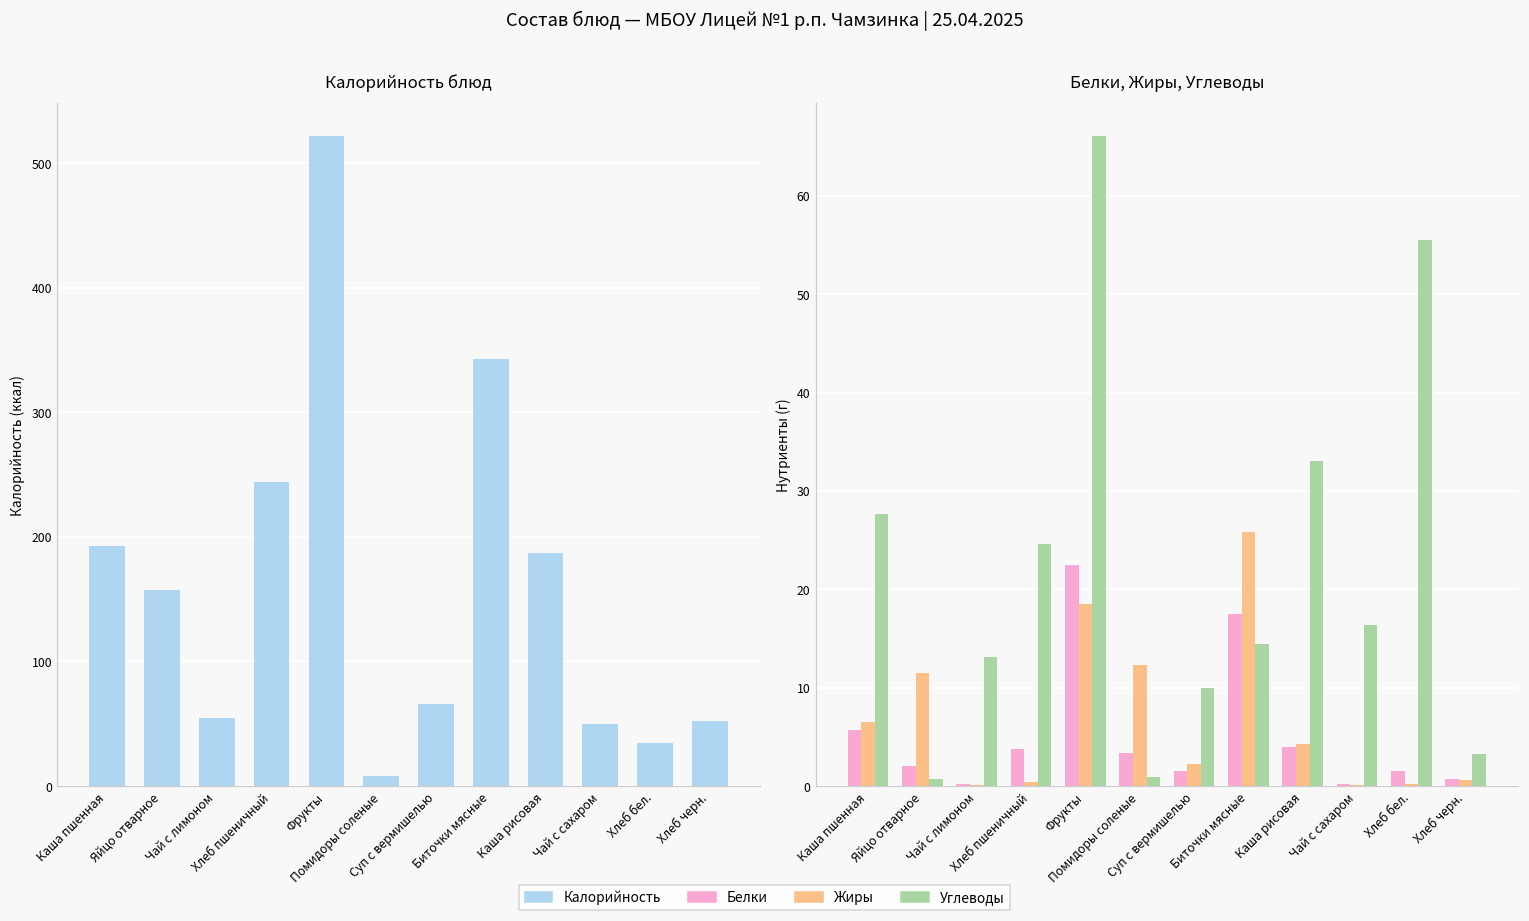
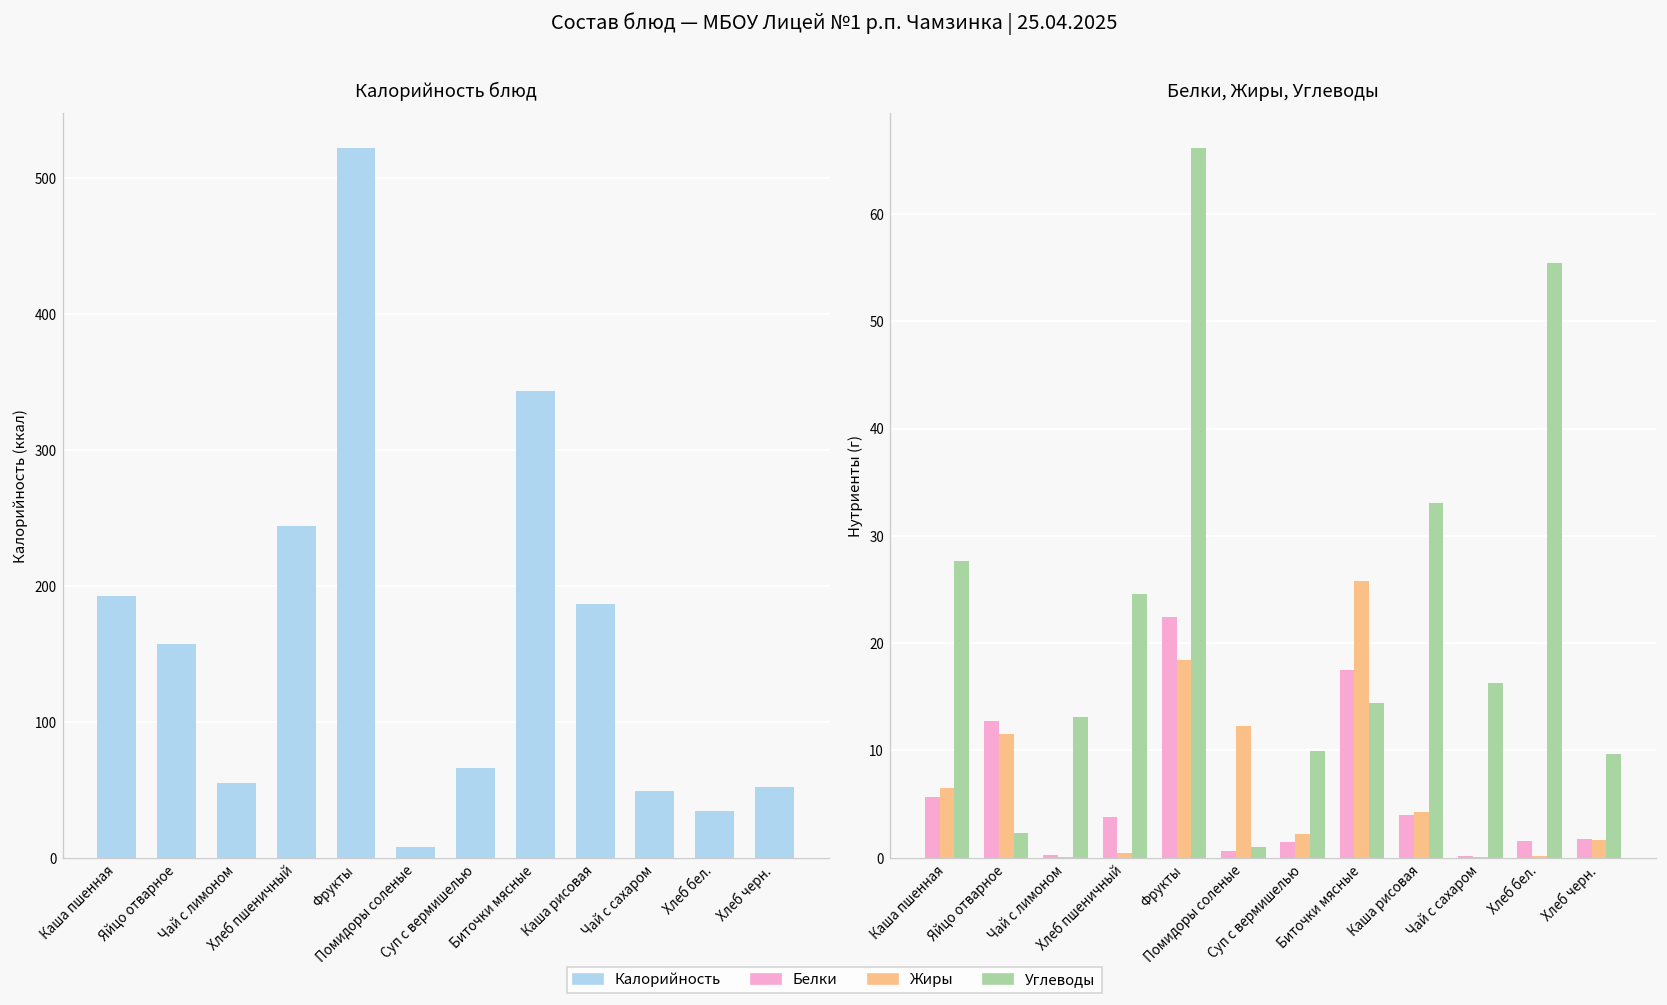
  {
    "Калорийность блюд": {
      "Каша пшенная": 193,
      "Яйцо отварное": 157,
      "Чай с лимоном": 55,
      "Хлеб пшеничный": 244,
      "Фрукты": 522,
      "Помидоры соленые": 8,
      "Суп с вермишелью": 66,
      "Биточки мясные": 343,
      "Каша рисовая": 187,
      "Чай с сахаром": 49,
      "Хлеб бел.": 35,
      "Хлеб черн.": 52
    },
    "Белки, Жиры, Углеводы": {
      "Белки": {
        "Каша пшенная": 6,
-       "Яйцо отварное": 2,
+       "Яйцо отварное": 13,
        "Хлеб пшеничный": 4,
        "Фрукты": 22,
-       "Помидоры соленые": 3,
+       "Помидоры соленые": 1,
        "Суп с вермишелью": 1,
        "Биточки мясные": 18,
        "Каша рисовая": 4,
        "Хлеб бел.": 2,
-       "Хлеб черн.": 1
+       "Хлеб черн.": 2
      },
      "Жиры": {
        "Каша пшенная": 7,
        "Яйцо отварное": 12,
        "Хлеб пшеничный": 0,
        "Фрукты": 18,
        "Помидоры соленые": 12,
        "Суп с вермишелью": 2,
        "Биточки мясные": 26,
        "Каша рисовая": 4,
-       "Хлеб черн.": 1
+       "Хлеб черн.": 2
      },
      "Углеводы": {
        "Каша пшенная": 28,
-       "Яйцо отварное": 1,
+       "Яйцо отварное": 2,
        "Чай с лимоном": 13,
        "Хлеб пшеничный": 25,
        "Фрукты": 66,
        "Помидоры соленые": 1,
        "Суп с вермишелью": 10,
        "Биточки мясные": 14,
        "Каша рисовая": 33,
        "Чай с сахаром": 16,
        "Хлеб бел.": 55,
-       "Хлеб черн.": 3
+       "Хлеб черн.": 10
      }
    }
  }
